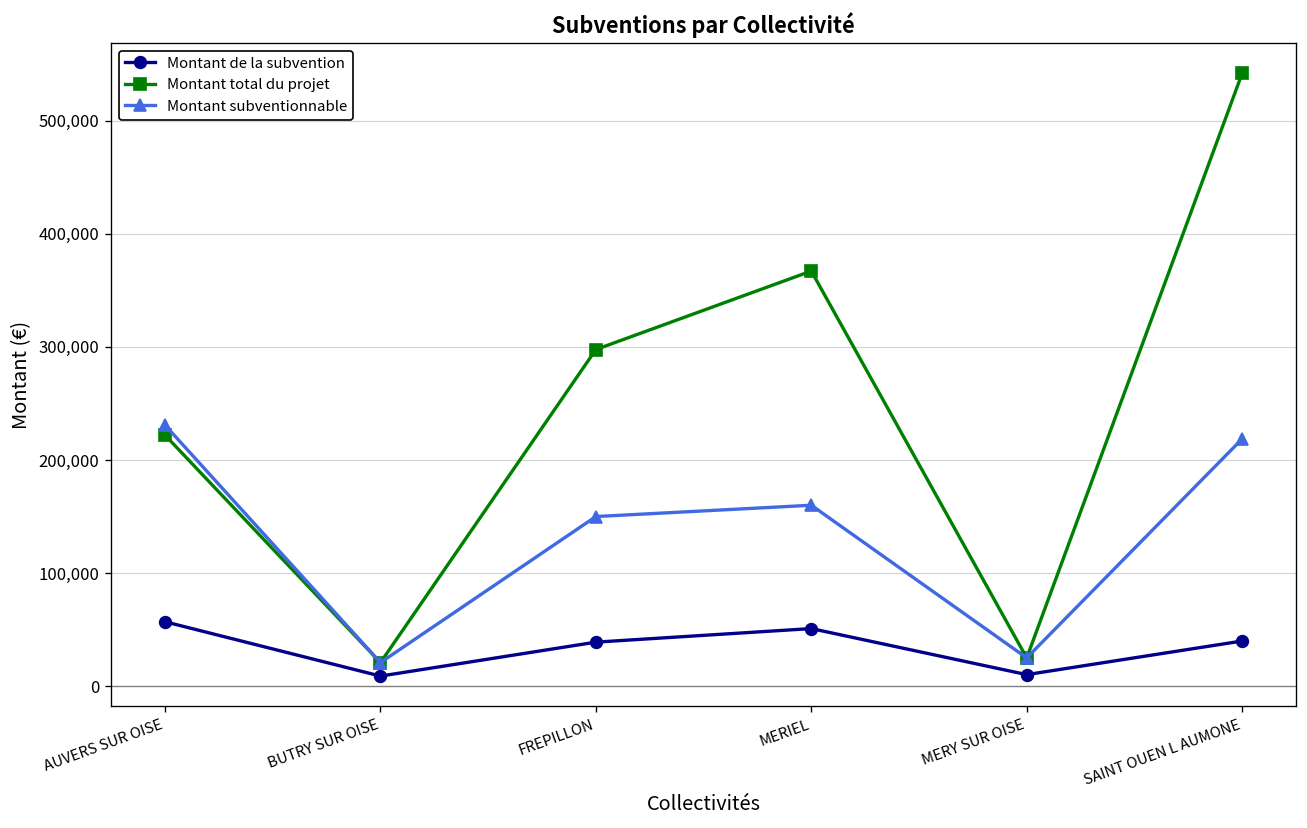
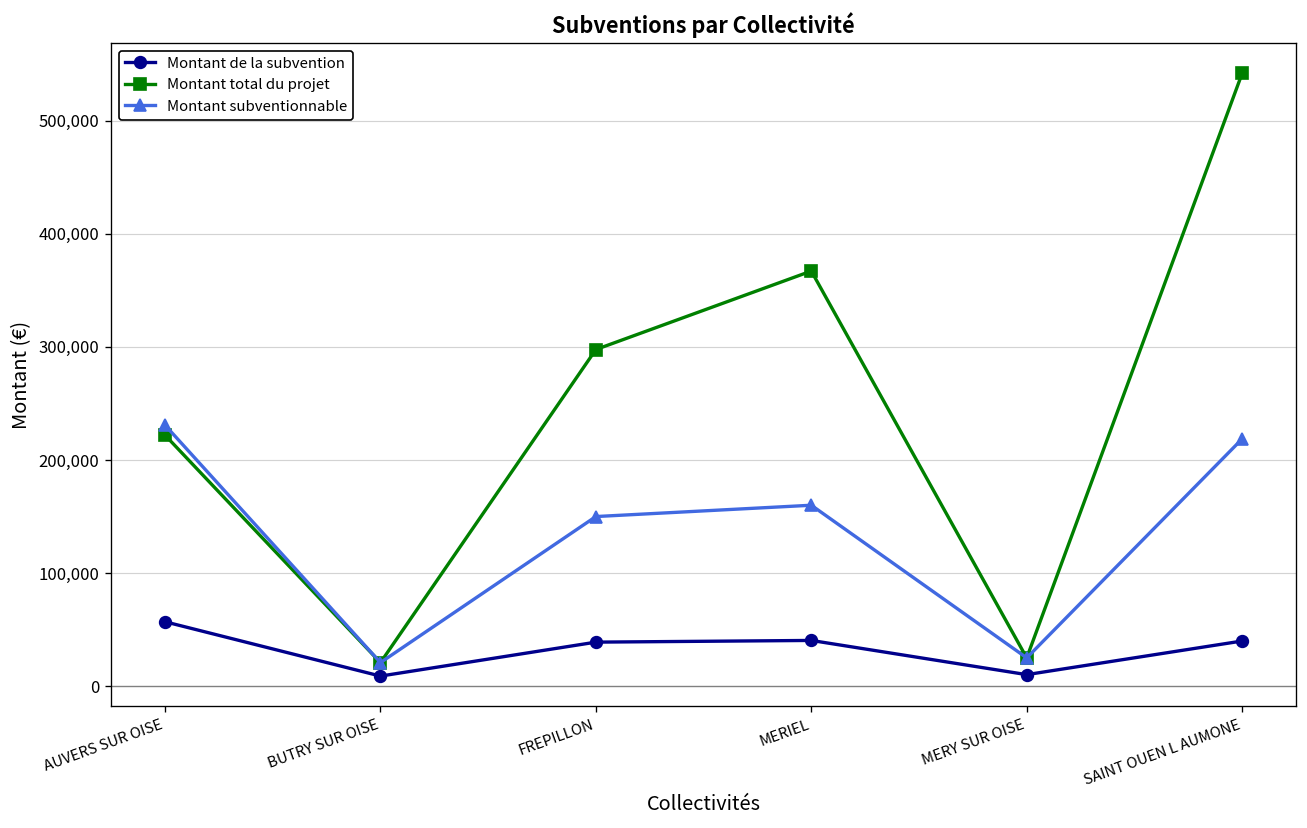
  {
    "Montant de la subvention": {
      "AUVERS SUR OISE": "60,000",
      "BUTRY SUR OISE": "10,000",
      "FREPILLON": "40,000",
-     "MERIEL": "50,000",
+     "MERIEL": "40,000",
      "MERY SUR OISE": "10,000",
      "SAINT OUEN L AUMONE": "40,000"
    },
    "Montant total du projet": {
      "AUVERS SUR OISE": "220,000",
      "FREPILLON": "300,000",
      "MERIEL": "370,000",
      "SAINT OUEN L AUMONE": "540,000"
    },
    "Montant subventionnable": {
      "AUVERS SUR OISE": "230,000",
      "FREPILLON": "150,000",
      "MERIEL": "160,000",
      "SAINT OUEN L AUMONE": "220,000"
    }
  }
